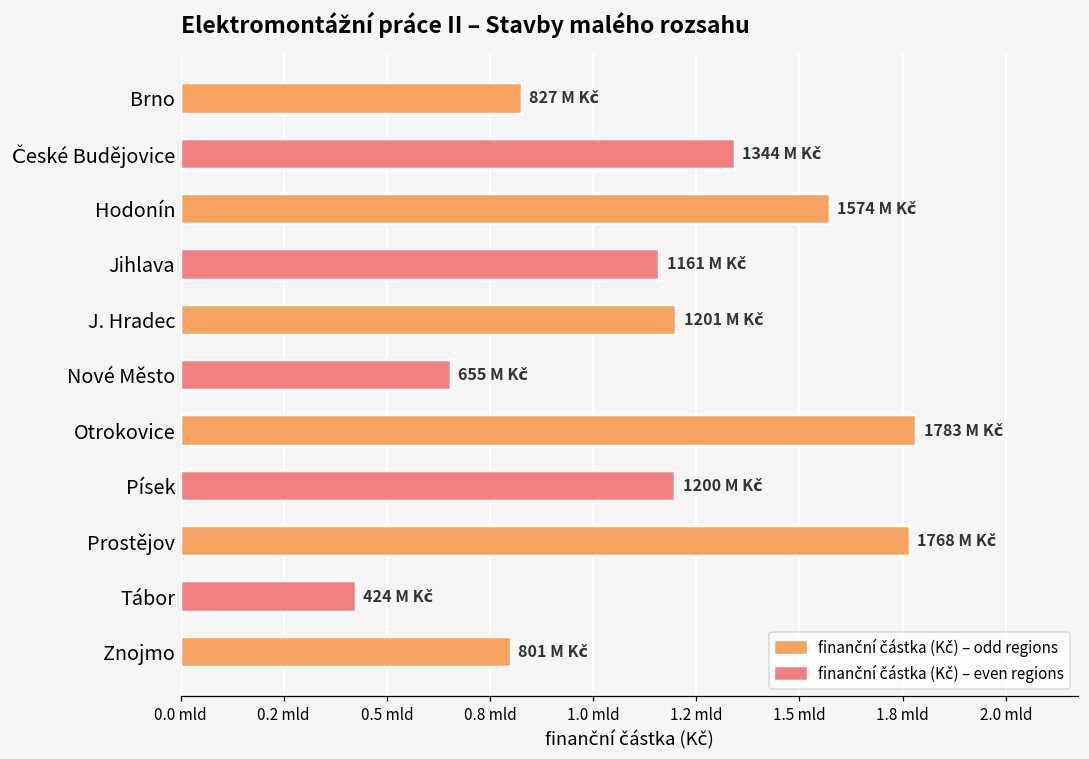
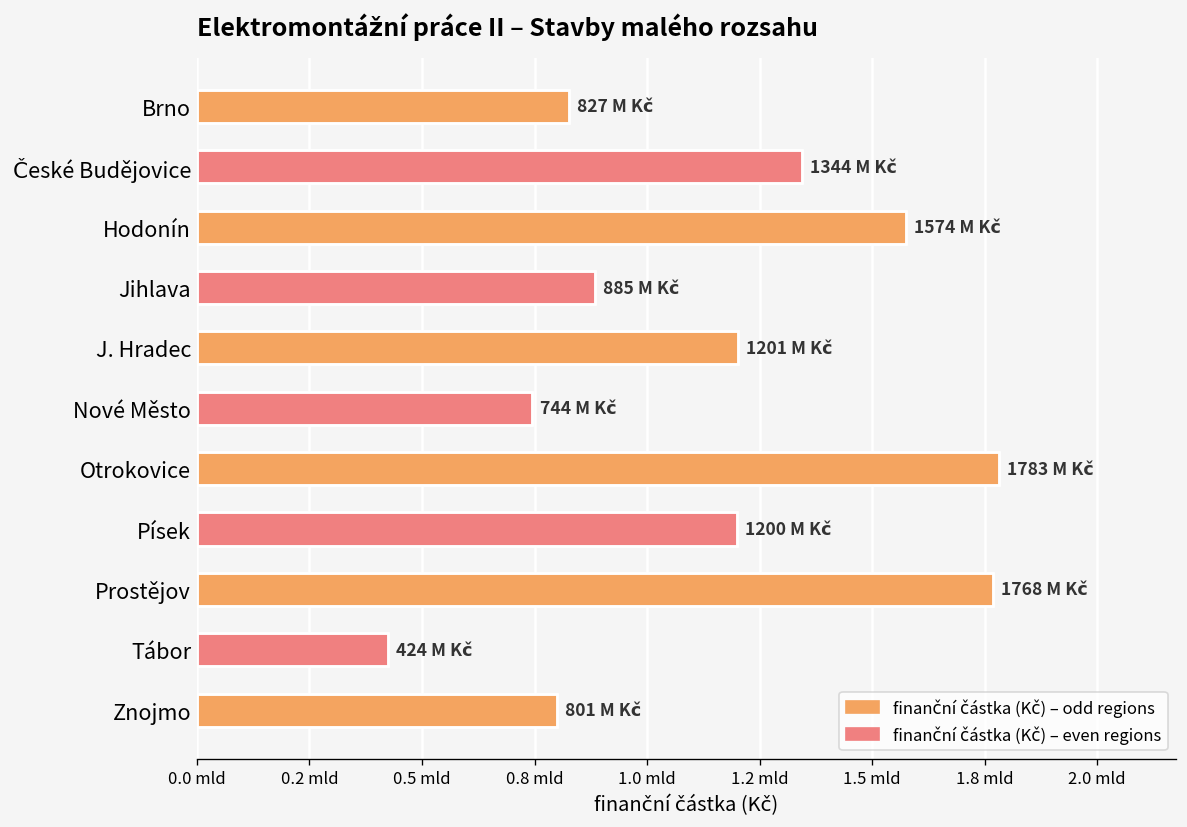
  {
-   "Jihlava": 1161,
-   "Nové Město": 655
+   "Jihlava": 885,
+   "Nové Město": 744
  }
